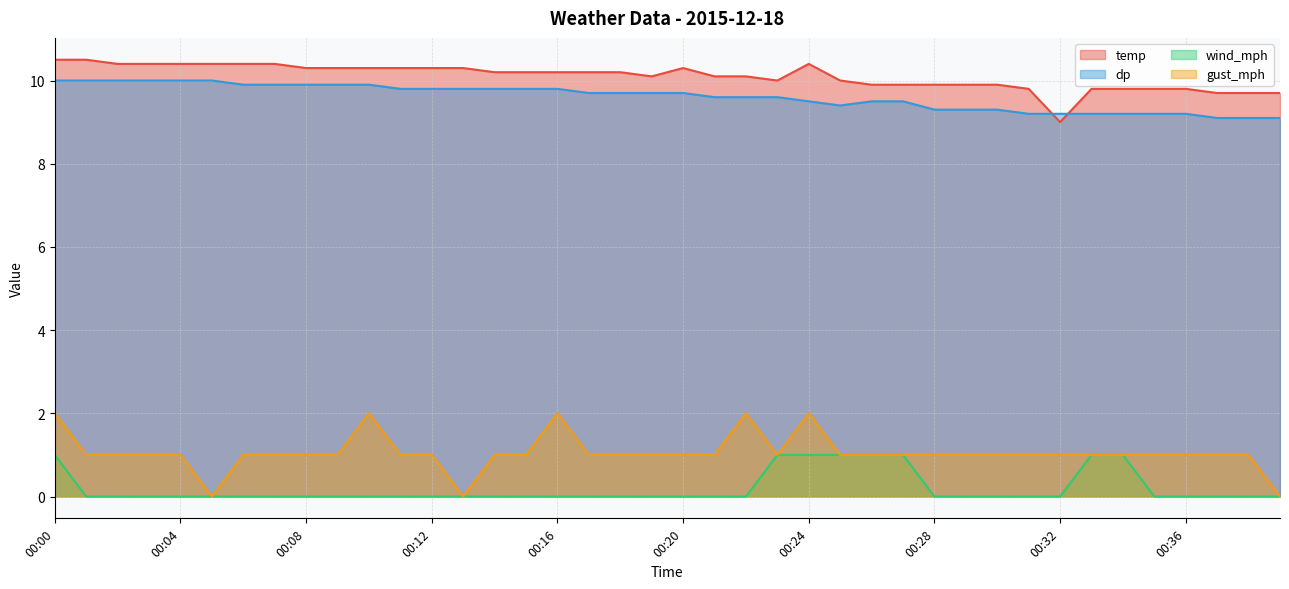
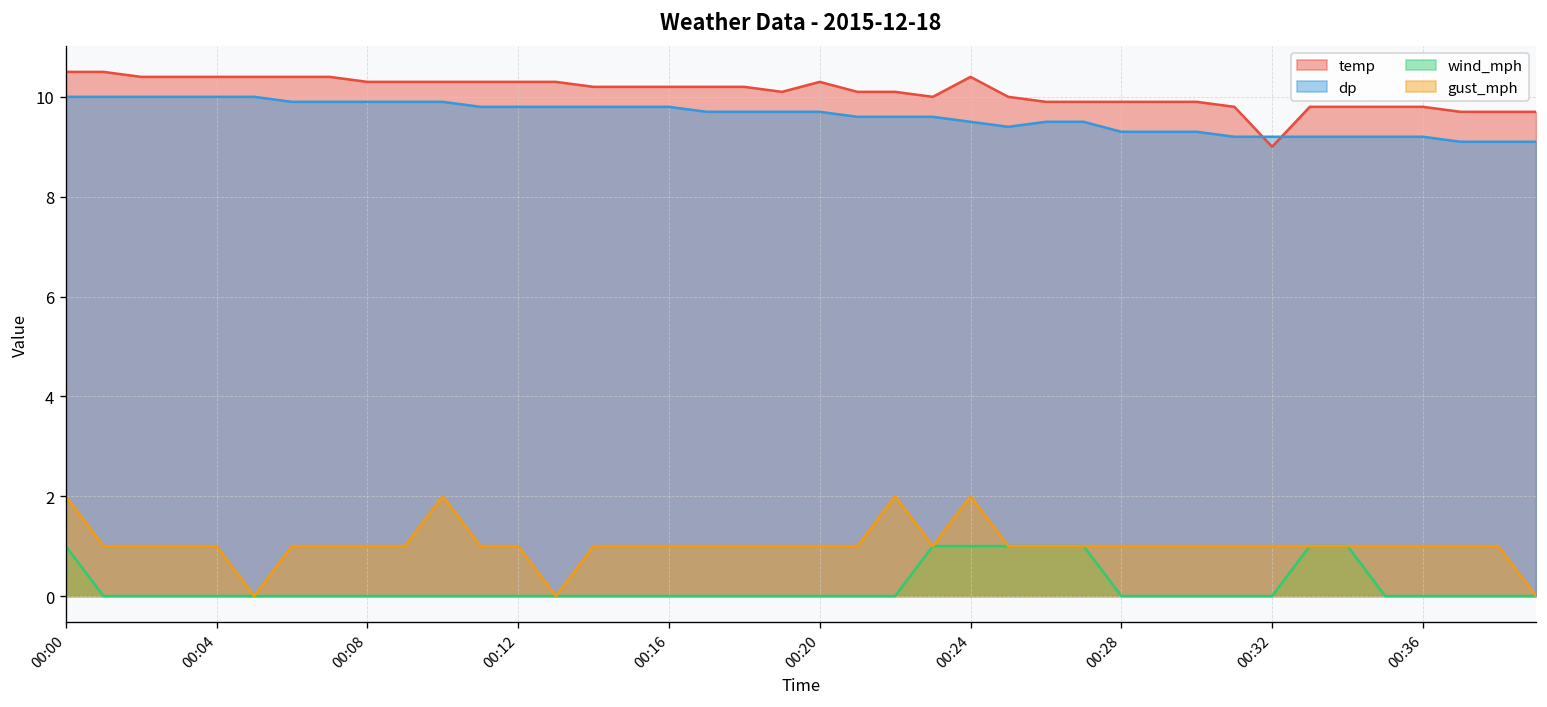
  {
    "temp": {
      "00:00": 10.5,
      "00:04": 10.4,
      "00:08": 10.3,
      "00:12": 10.3,
      "00:16": 10.2,
      "00:20": 10.3,
      "00:24": 10.4,
      "00:28": 9.9,
      "00:32": 9,
      "00:36": 9.8
    },
    "dp": {
      "00:00": 10,
      "00:04": 10,
      "00:08": 9.9,
      "00:12": 9.8,
      "00:16": 9.8,
      "00:20": 9.7,
      "00:24": 9.5,
      "00:28": 9.3,
      "00:32": 9.2,
      "00:36": 9.2
    },
    "wind_mph": {
      "00:00": 1,
      "00:04": 0,
      "00:08": 0,
      "00:12": 0,
      "00:16": 0,
      "00:20": 0,
      "00:24": 1,
      "00:28": 0,
      "00:32": 0,
      "00:36": 0
    },
    "gust_mph": {
      "00:00": 2,
      "00:04": 1,
      "00:08": 1,
      "00:12": 1,
-     "00:16": 2,
+     "00:16": 1,
      "00:20": 1,
      "00:24": 2,
      "00:28": 1,
      "00:32": 1,
      "00:36": 1
    }
  }
